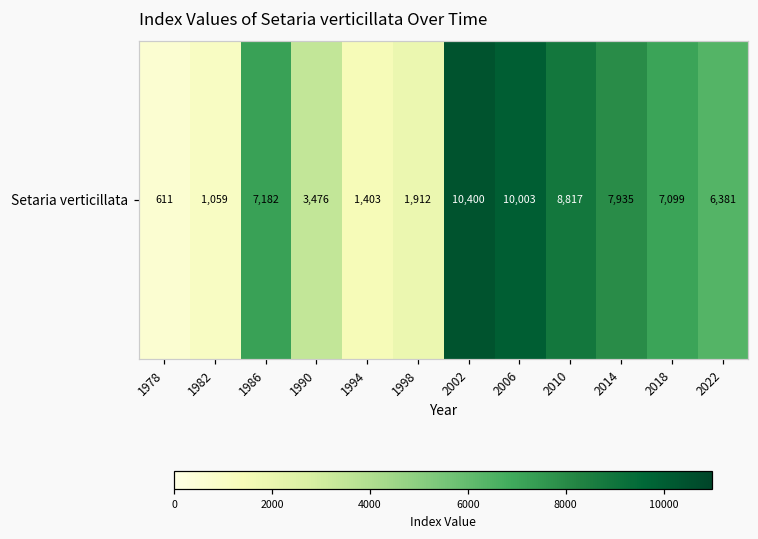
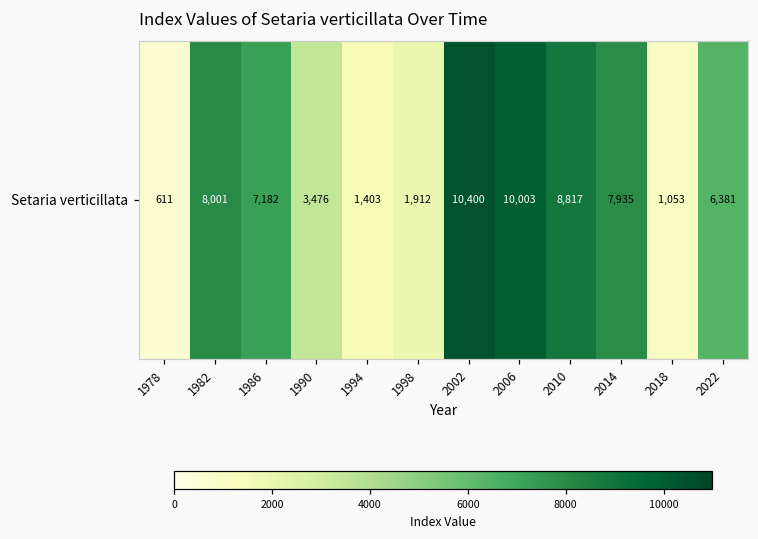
  {
    "Setaria verticillata": {
      "1978": "611",
-     "1982": "1,059",
+     "1982": "8,001",
      "1986": "7,182",
      "1990": "3,476",
      "1994": "1,403",
      "1998": "1,912",
      "2002": "10,400",
      "2006": "10,003",
      "2010": "8,817",
      "2014": "7,935",
-     "2018": "7,099",
+     "2018": "1,053",
      "2022": "6,381"
    }
  }
